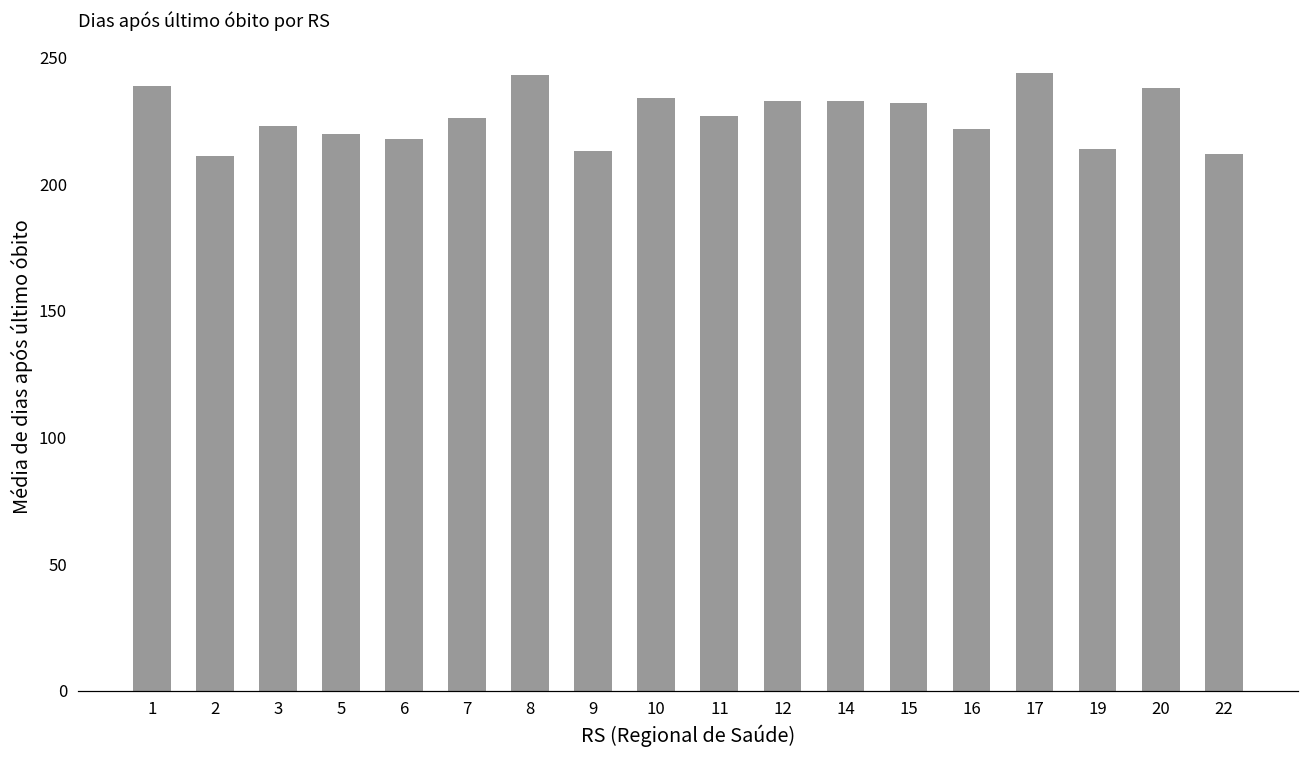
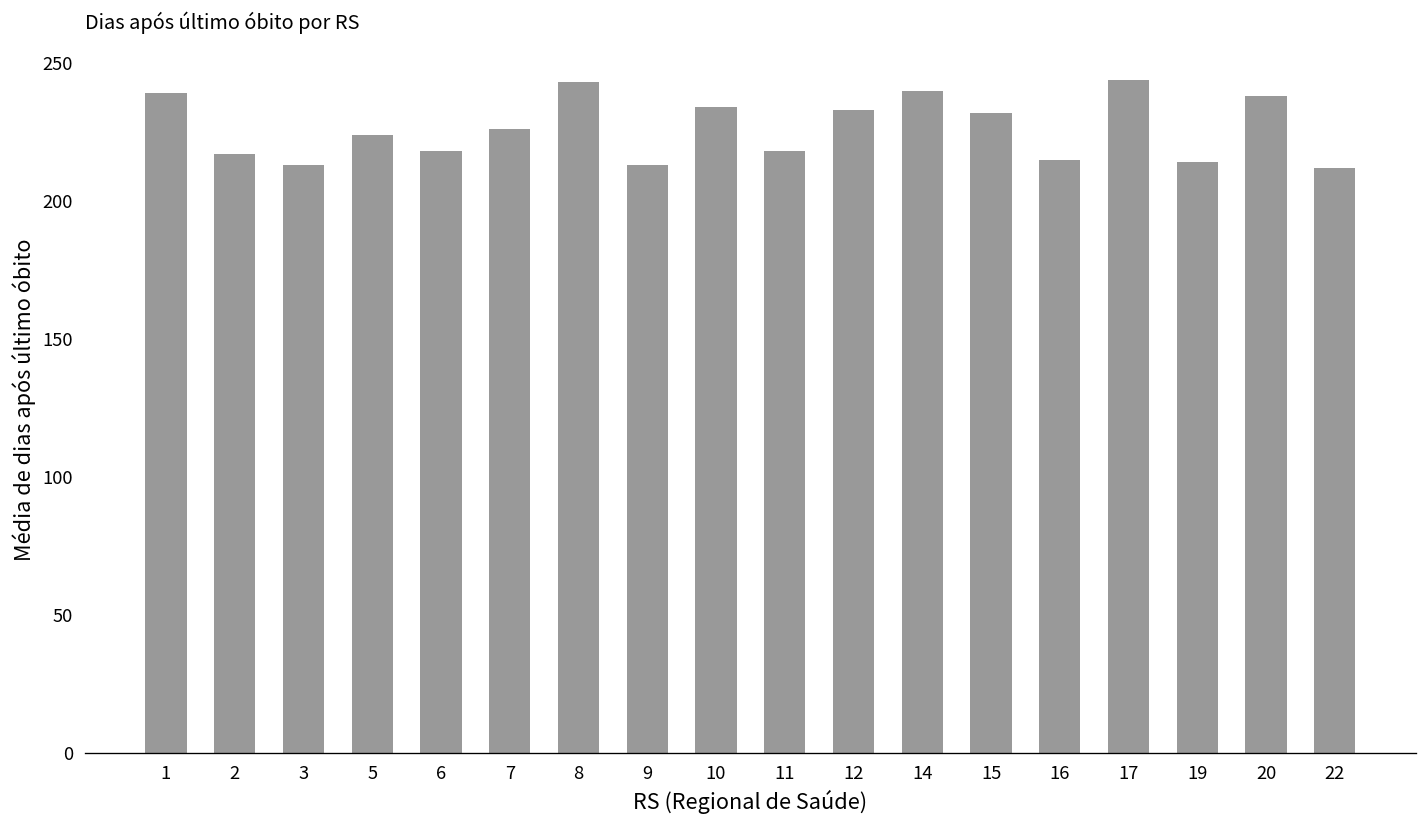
  {
    "1": 239,
-   "2": 211,
-   "3": 223,
-   "5": 220,
+   "2": 217,
+   "3": 213,
+   "5": 224,
    "6": 218,
    "7": 226,
    "8": 243,
    "9": 213,
    "10": 234,
-   "11": 227,
+   "11": 218,
    "12": 233,
-   "14": 233,
+   "14": 240,
    "15": 232,
-   "16": 222,
+   "16": 215,
    "17": 244,
    "19": 214,
    "20": 238,
    "22": 212
  }
